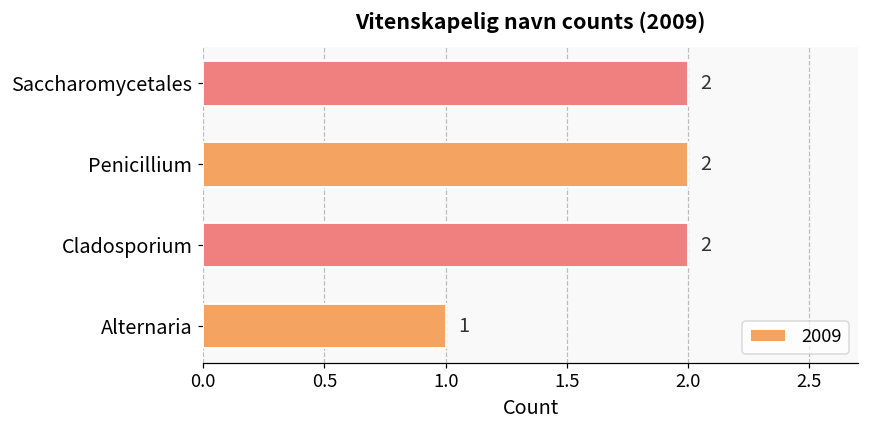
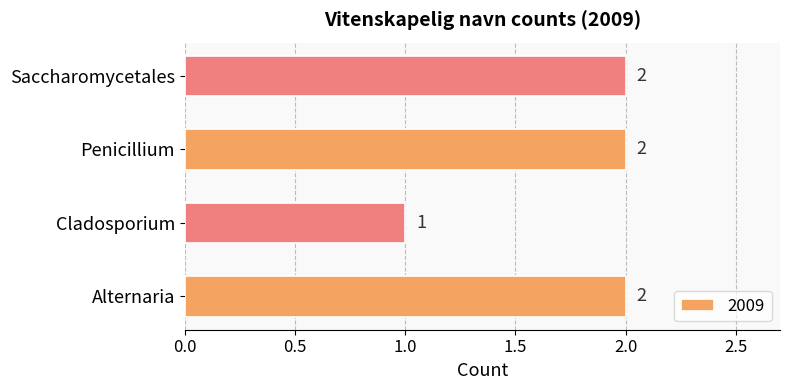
  {
    "Saccharomycetales": 2,
    "Penicillium": 2,
-   "Cladosporium": 2,
-   "Alternaria": 1
+   "Cladosporium": 1,
+   "Alternaria": 2
  }
